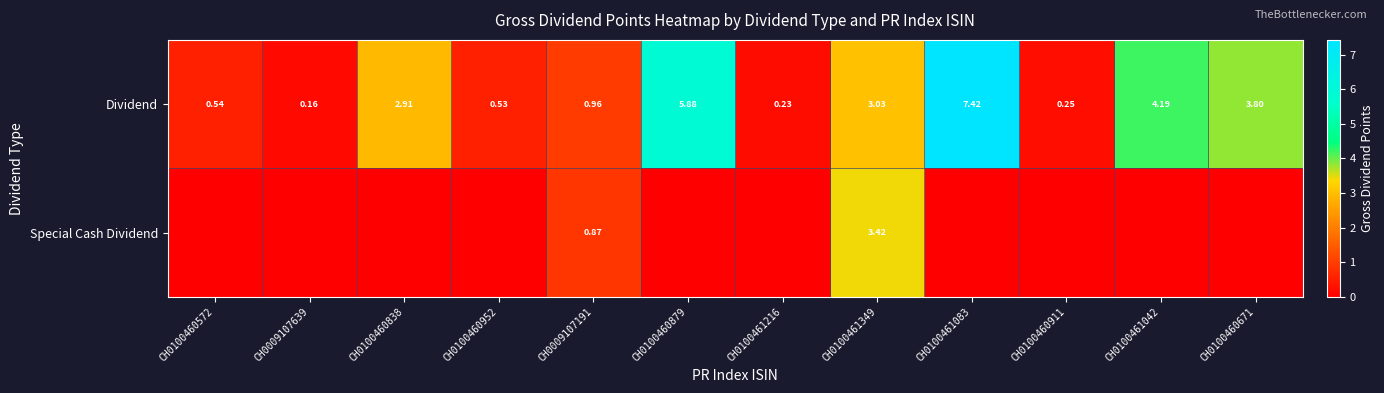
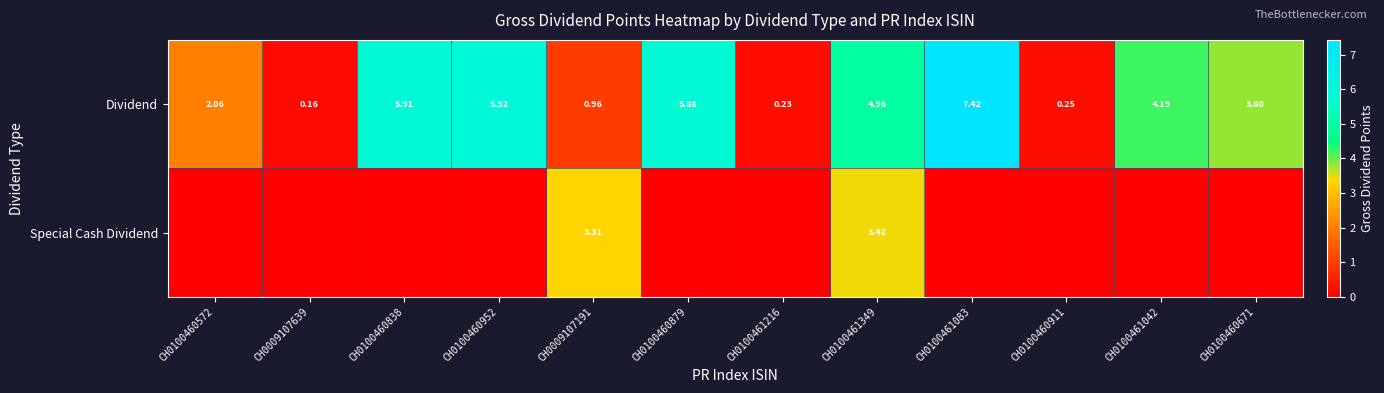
  {
    "Dividend": {
-     "CH0100460572": 0.54,
+     "CH0100460572": 2.06,
      "CH0009107639": 0.16,
-     "CH0100460838": 2.91,
-     "CH0100460952": 0.53,
+     "CH0100460838": 5.91,
+     "CH0100460952": 5.92,
      "CH0009107191": 0.96,
      "CH0100460879": 5.88,
      "CH0100461216": 0.23,
-     "CH0100461349": 3.03,
+     "CH0100461349": 4.96,
      "CH0100461083": 7.42,
      "CH0100460911": 0.25,
      "CH0100461042": 4.19,
      "CH0100460671": 3.80
    },
    "Special Cash Dividend": {
-     "CH0009107191": 0.87,
+     "CH0009107191": 3.31,
      "CH0100461349": 3.42
    }
  }
